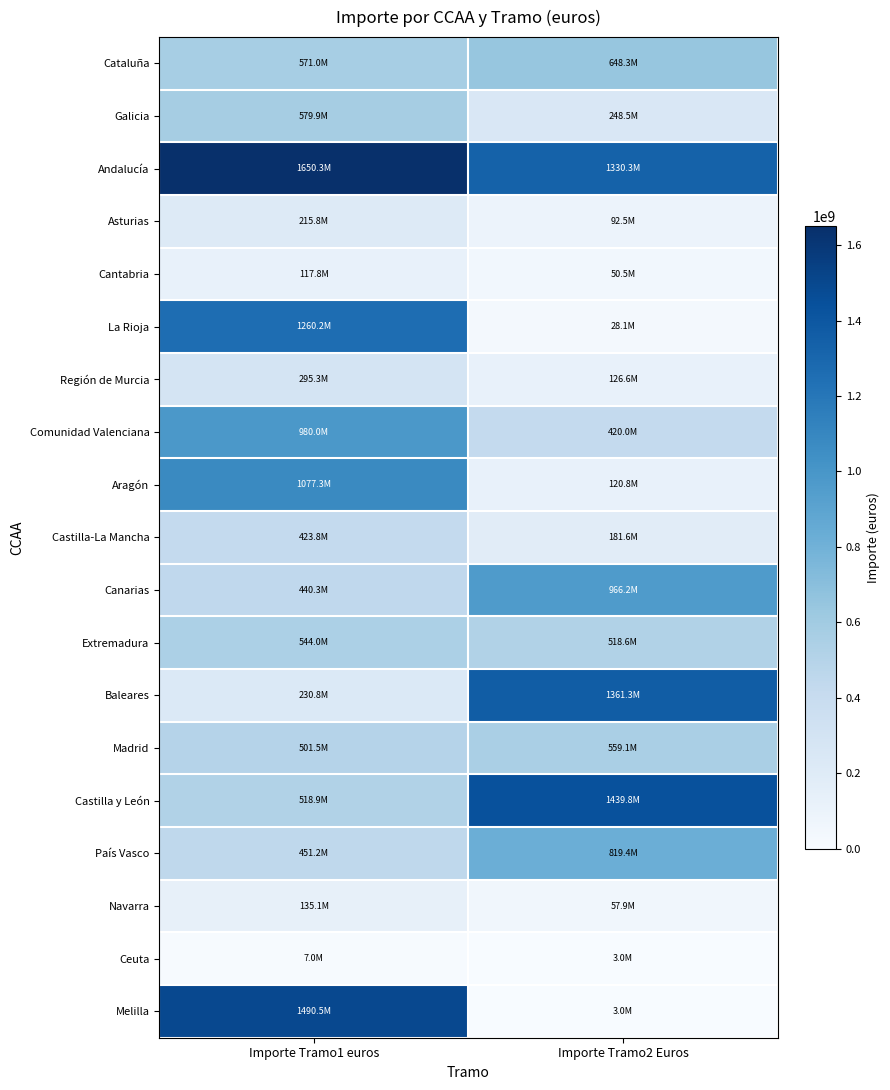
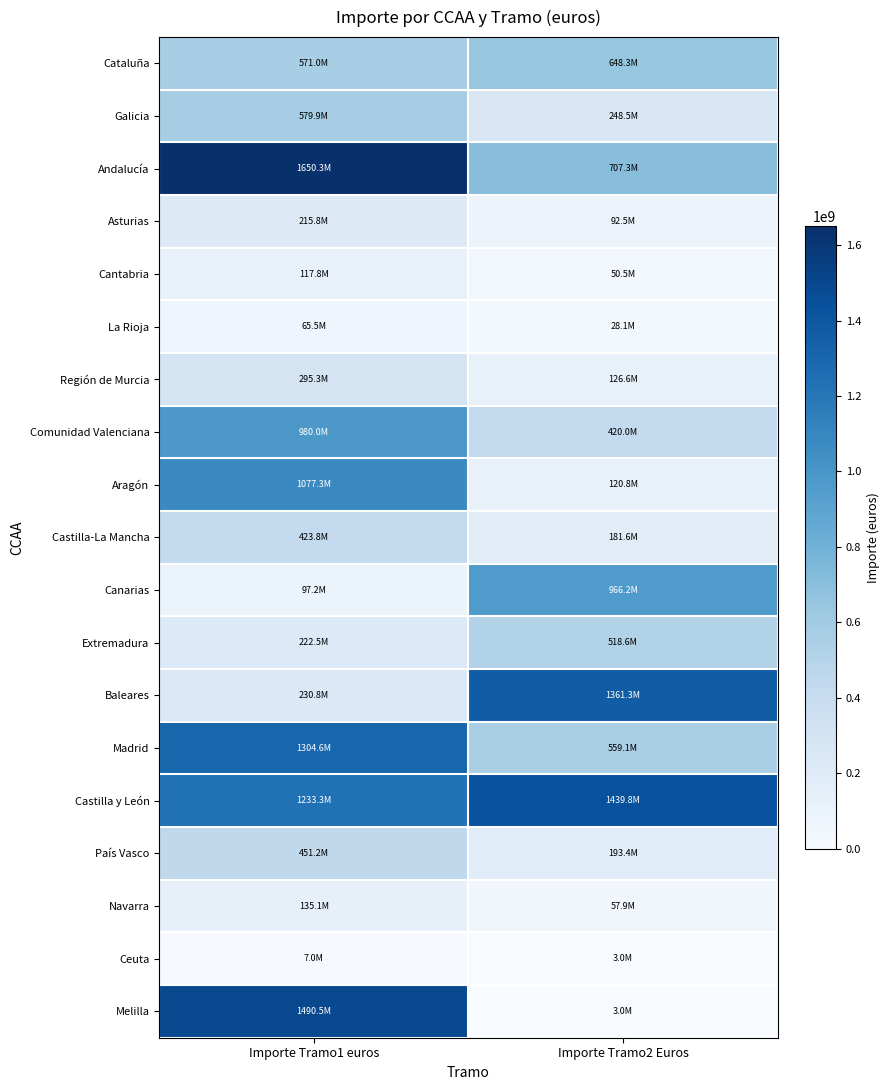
  {
    "Cataluña": {
      "Importe Tramo1 euros": "571.0M",
      "Importe Tramo2 Euros": "648.3M"
    },
    "Galicia": {
      "Importe Tramo1 euros": "579.9M",
      "Importe Tramo2 Euros": "248.5M"
    },
    "Andalucía": {
      "Importe Tramo1 euros": "1650.3M",
-     "Importe Tramo2 Euros": "1330.3M"
+     "Importe Tramo2 Euros": "707.3M"
    },
    "Asturias": {
      "Importe Tramo1 euros": "215.8M",
      "Importe Tramo2 Euros": "92.5M"
    },
    "Cantabria": {
      "Importe Tramo1 euros": "117.8M",
      "Importe Tramo2 Euros": "50.5M"
    },
    "La Rioja": {
-     "Importe Tramo1 euros": "1260.2M",
+     "Importe Tramo1 euros": "65.5M",
      "Importe Tramo2 Euros": "28.1M"
    },
    "Región de Murcia": {
      "Importe Tramo1 euros": "295.3M",
      "Importe Tramo2 Euros": "126.6M"
    },
    "Comunidad Valenciana": {
      "Importe Tramo1 euros": "980.0M",
      "Importe Tramo2 Euros": "420.0M"
    },
    "Aragón": {
      "Importe Tramo1 euros": "1077.3M",
      "Importe Tramo2 Euros": "120.8M"
    },
    "Castilla-La Mancha": {
      "Importe Tramo1 euros": "423.8M",
      "Importe Tramo2 Euros": "181.6M"
    },
    "Canarias": {
-     "Importe Tramo1 euros": "440.3M",
+     "Importe Tramo1 euros": "97.2M",
      "Importe Tramo2 Euros": "966.2M"
    },
    "Extremadura": {
-     "Importe Tramo1 euros": "544.0M",
+     "Importe Tramo1 euros": "222.5M",
      "Importe Tramo2 Euros": "518.6M"
    },
    "Baleares": {
      "Importe Tramo1 euros": "230.8M",
      "Importe Tramo2 Euros": "1361.3M"
    },
    "Madrid": {
-     "Importe Tramo1 euros": "501.5M",
+     "Importe Tramo1 euros": "1304.6M",
      "Importe Tramo2 Euros": "559.1M"
    },
    "Castilla y León": {
-     "Importe Tramo1 euros": "518.9M",
+     "Importe Tramo1 euros": "1233.3M",
      "Importe Tramo2 Euros": "1439.8M"
    },
    "País Vasco": {
      "Importe Tramo1 euros": "451.2M",
-     "Importe Tramo2 Euros": "819.4M"
+     "Importe Tramo2 Euros": "193.4M"
    },
    "Navarra": {
      "Importe Tramo1 euros": "135.1M",
      "Importe Tramo2 Euros": "57.9M"
    },
    "Ceuta": {
      "Importe Tramo1 euros": "7.0M",
      "Importe Tramo2 Euros": "3.0M"
    },
    "Melilla": {
      "Importe Tramo1 euros": "1490.5M",
      "Importe Tramo2 Euros": "3.0M"
    }
  }
